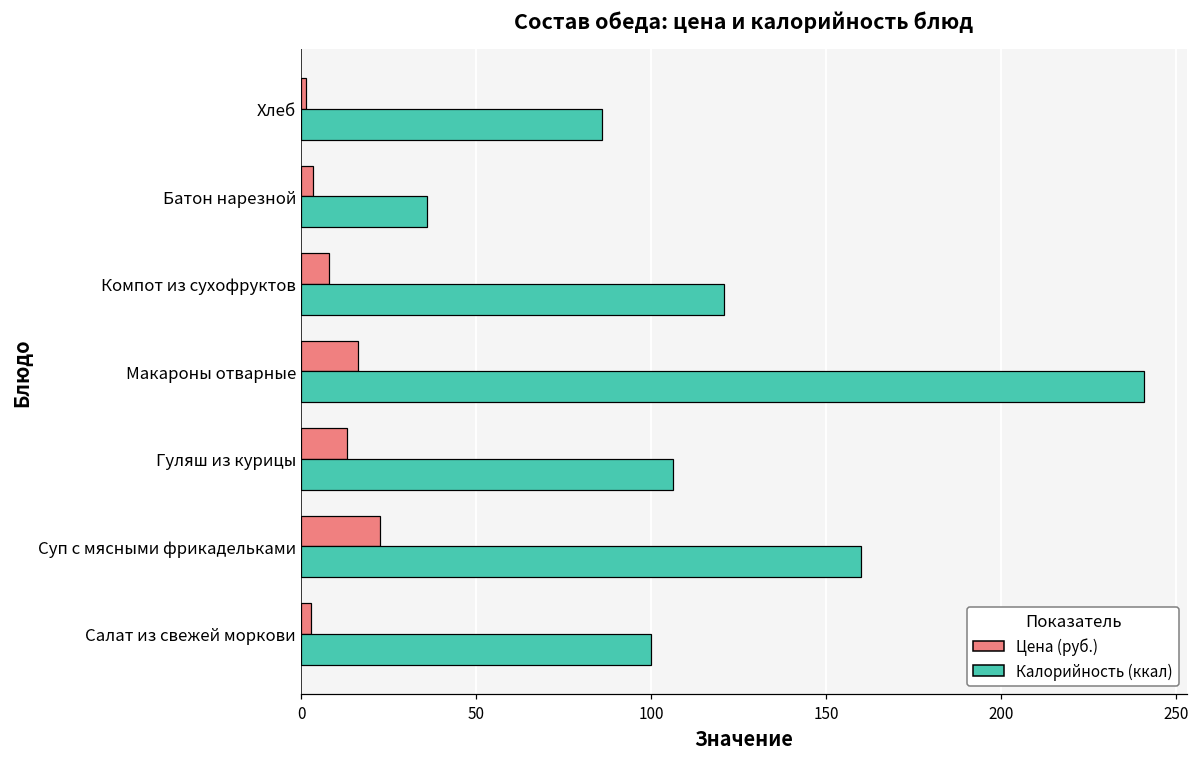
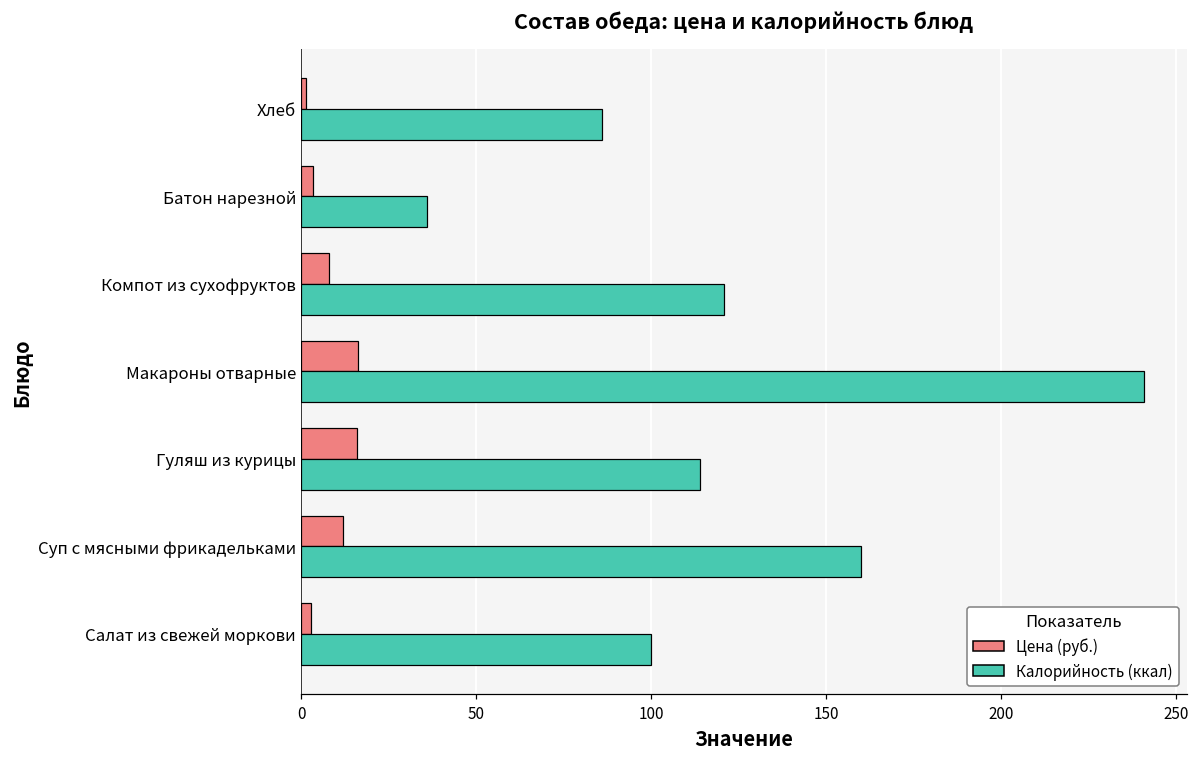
  {
    "Цена (руб.)": {
      "Хлеб": 1,
      "Батон нарезной": 3,
      "Компот из сухофруктов": 8,
      "Макароны отварные": 16,
-     "Гуляш из курицы": 13,
-     "Суп с мясными фрикадельками": 22,
+     "Гуляш из курицы": 16,
+     "Суп с мясными фрикадельками": 12,
      "Салат из свежей моркови": 3
    },
    "Калорийность (ккал)": {
      "Хлеб": 86,
      "Батон нарезной": 36,
      "Компот из сухофруктов": 121,
      "Макароны отварные": 241,
-     "Гуляш из курицы": 106,
+     "Гуляш из курицы": 114,
      "Суп с мясными фрикадельками": 160,
      "Салат из свежей моркови": 100
    }
  }
